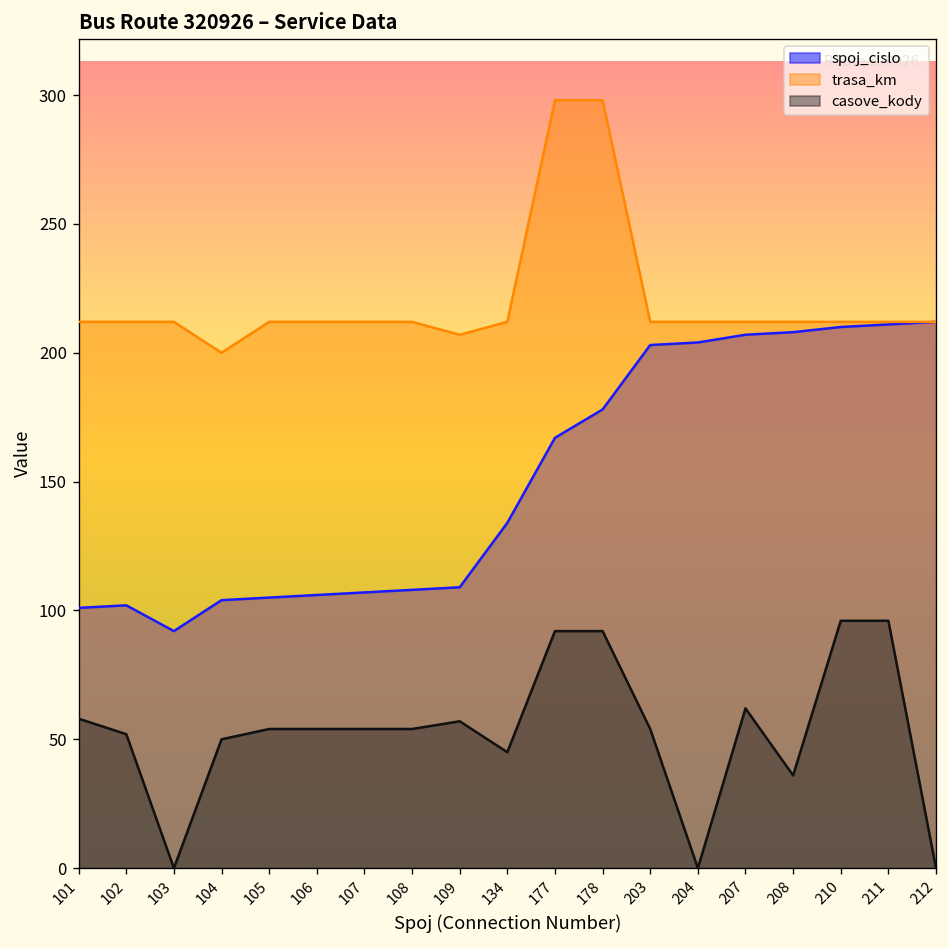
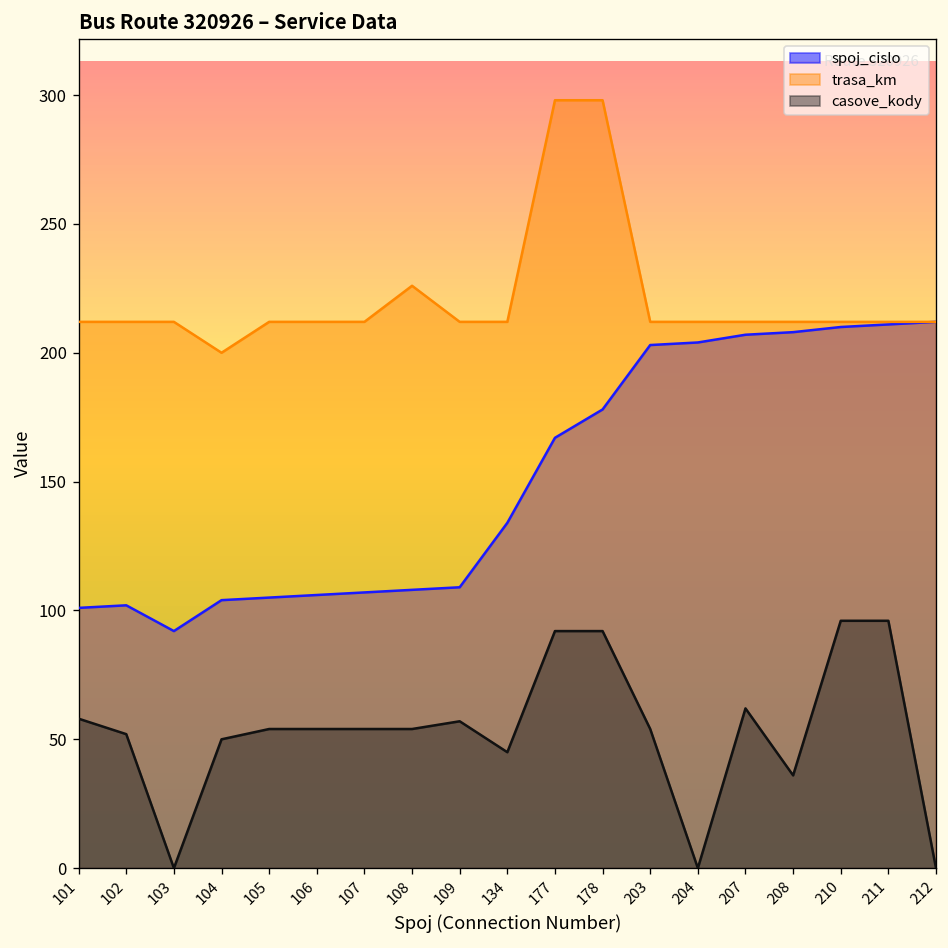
  {
    "spoj_cislo": {
      "101": 101,
      "102": 102,
      "103": 92,
      "104": 104,
      "105": 105,
      "106": 106,
      "107": 107,
      "108": 108,
      "109": 109,
      "134": 134,
      "177": 167,
      "178": 178,
      "203": 203,
      "204": 204,
      "207": 207,
      "208": 208,
      "210": 210
    },
    "trasa_km": {
      "101": 212,
      "102": 212,
      "103": 212,
      "104": 200,
      "105": 212,
      "106": 212,
      "107": 212,
-     "108": 212,
-     "109": 207,
+     "108": 226,
+     "109": 212,
      "134": 212,
      "177": 298,
      "178": 298,
      "203": 212,
      "204": 212,
      "207": 212,
      "208": 212,
      "210": 212
    },
    "casove_kody": {
      "101": 58,
      "102": 52,
      "103": 0,
      "104": 50,
      "105": 54,
      "106": 54,
      "107": 54,
      "108": 54,
      "109": 57,
      "134": 45,
      "177": 92,
      "178": 92,
      "203": 54,
      "204": 0,
      "207": 62,
      "208": 36,
      "210": 96,
      "211": 96,
      "212": 0
    }
  }
